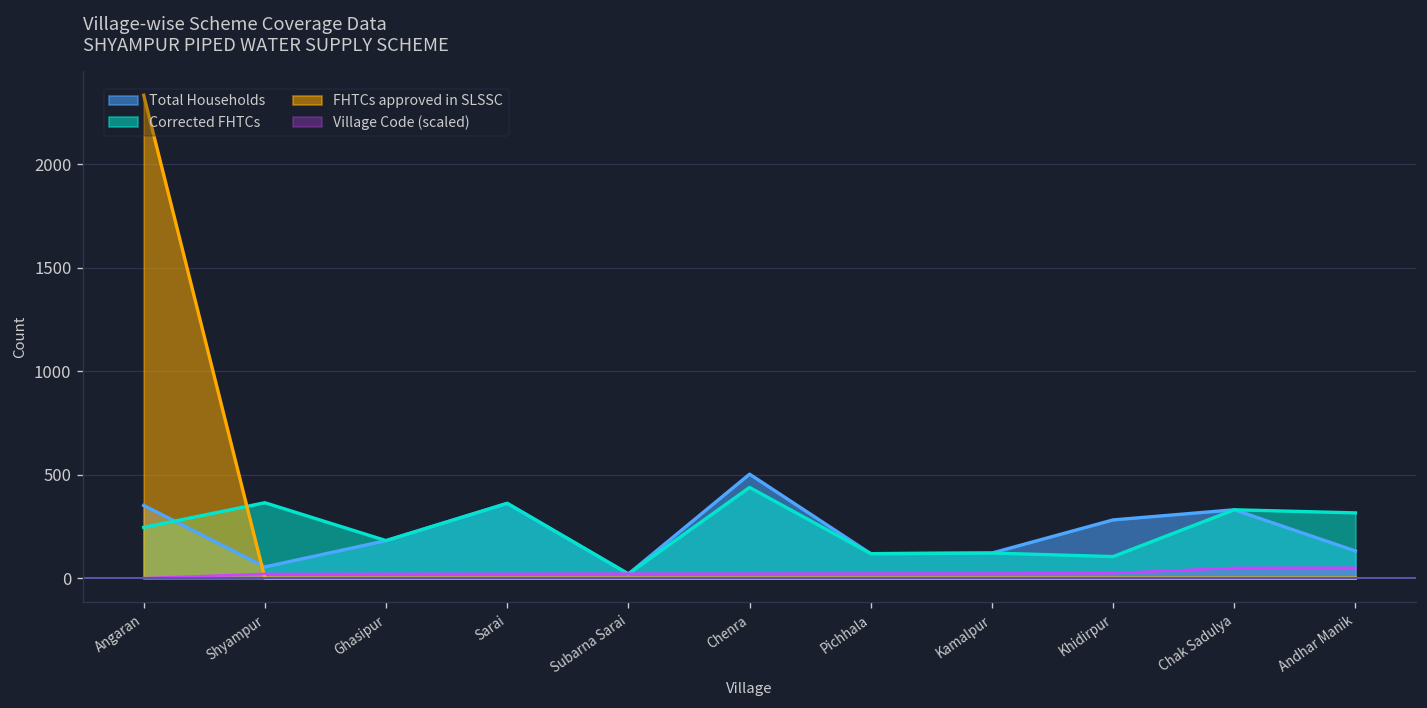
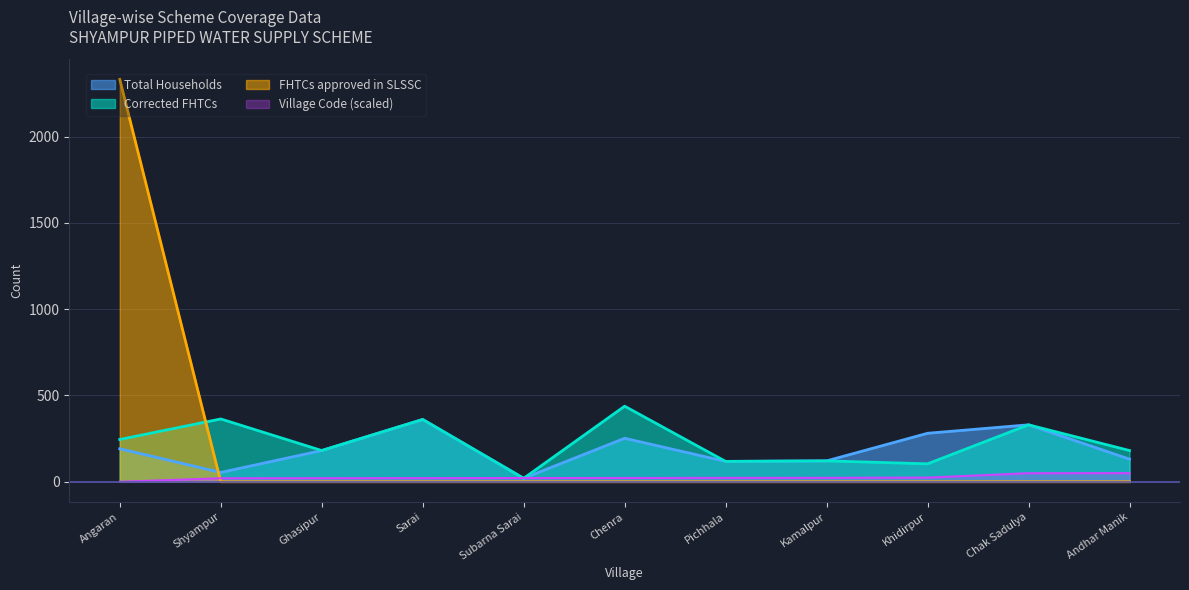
  {
    "Total Households": {
-     "Angaran": 350,
+     "Angaran": 190,
      "Shyampur": 50,
-     "Chenra": 500,
+     "Chenra": 250,
      "Khidirpur": 280,
      "Andhar Manik": 130
    },
    "Corrected FHTCs": {
      "Angaran": 250,
      "Shyampur": 360,
      "Chenra": 440,
      "Khidirpur": 100,
-     "Andhar Manik": 320
+     "Andhar Manik": 180
    },
    "FHTCs approved in SLSSC": {
      "Shyampur": 0,
      "Ghasipur": 0,
      "Sarai": 0,
      "Subarna Sarai": 0,
      "Chenra": 0,
      "Pichhala": 0,
      "Kamalpur": 0,
      "Khidirpur": 0,
      "Chak Sadulya": 0,
      "Andhar Manik": 0
    },
    "Village Code (scaled)": {
      "Angaran": 0,
      "Shyampur": 20,
      "Ghasipur": 20,
      "Sarai": 20,
      "Chenra": 20,
      "Pichhala": 20,
      "Kamalpur": 20,
      "Khidirpur": 20,
      "Chak Sadulya": 50,
      "Andhar Manik": 50
    }
  }
